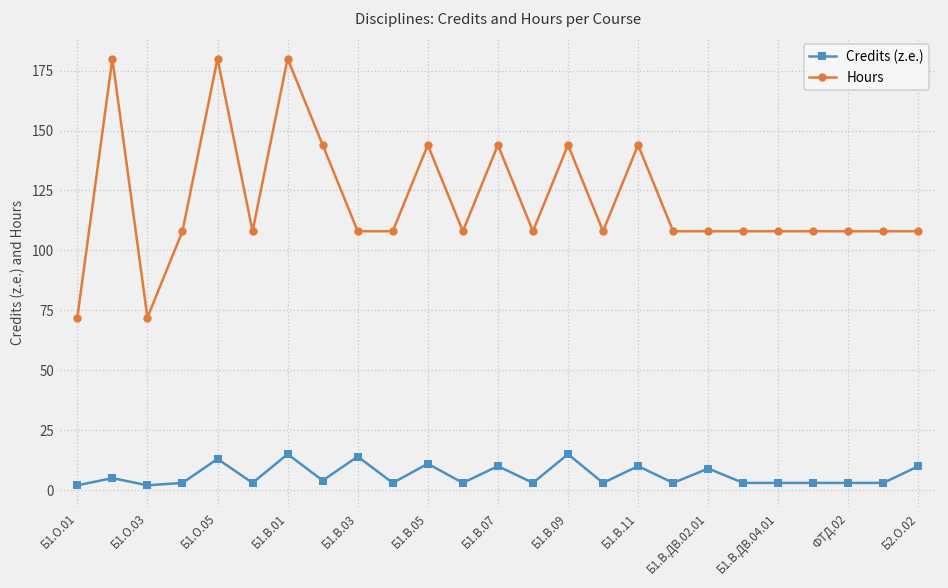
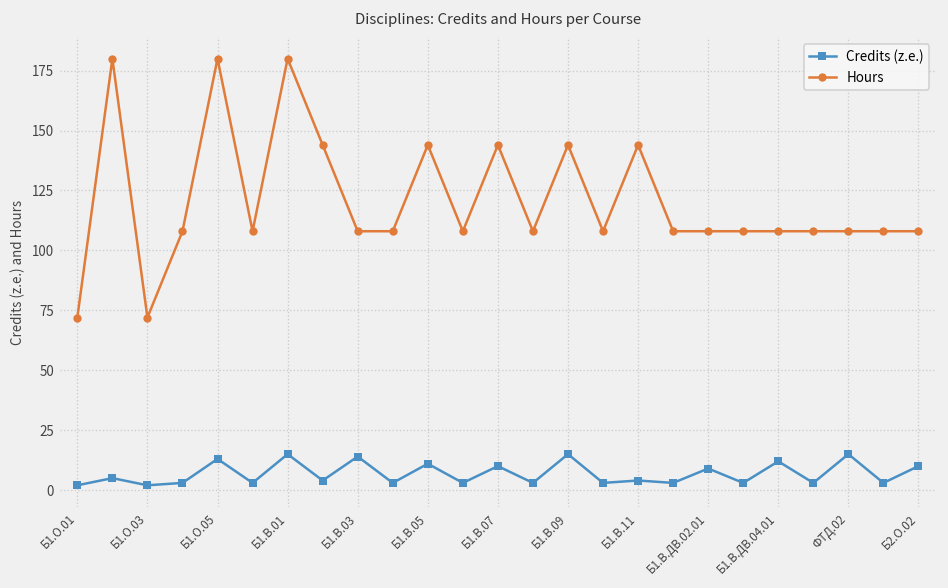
  {
    "Credits (z.e.)": {
      "Б1.О.01": 2,
      "Б1.О.03": 2,
      "Б1.О.05": 13,
      "Б1.В.01": 15,
      "Б1.В.03": 14,
      "Б1.В.05": 11,
      "Б1.В.07": 10,
      "Б1.В.09": 15,
-     "Б1.В.11": 10,
+     "Б1.В.11": 4,
      "Б1.В.ДВ.02.01": 9,
-     "Б1.В.ДВ.04.01": 3,
-     "ФТД.02": 3,
+     "Б1.В.ДВ.04.01": 12,
+     "ФТД.02": 15,
      "Б2.О.02": 10
    },
    "Hours": {
      "Б1.О.01": 72,
      "Б1.О.03": 72,
      "Б1.О.05": 180,
      "Б1.В.01": 180,
      "Б1.В.03": 108,
      "Б1.В.05": 144,
      "Б1.В.07": 144,
      "Б1.В.09": 144,
      "Б1.В.11": 144,
      "Б1.В.ДВ.02.01": 108,
      "Б1.В.ДВ.04.01": 108,
      "ФТД.02": 108,
      "Б2.О.02": 108
    }
  }
